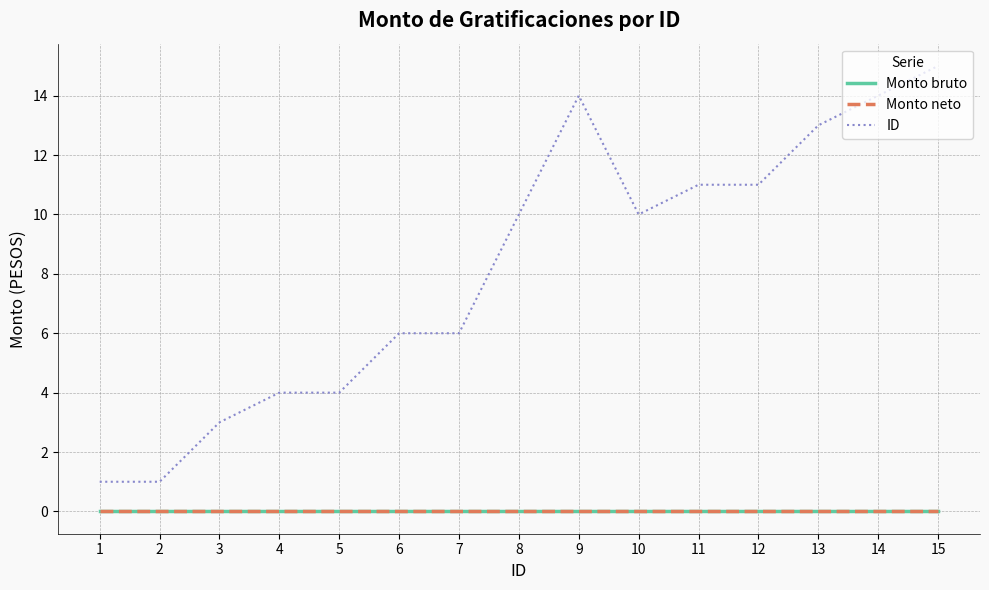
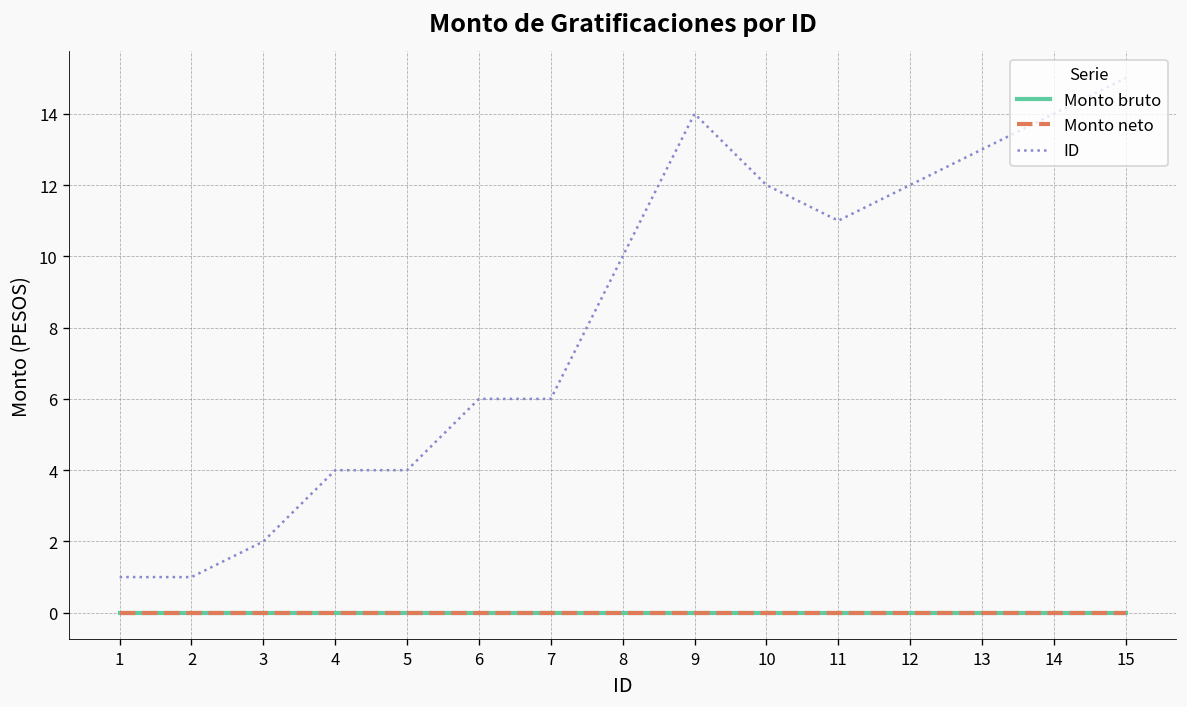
  {
    "Monto neto": {
      "1": 0,
      "2": 0,
      "3": 0,
      "4": 0,
      "5": 0,
      "6": 0,
      "7": 0,
      "8": 0,
      "9": 0,
      "10": 0,
      "11": 0,
      "12": 0,
      "13": 0,
      "14": 0,
      "15": 0
    },
    "ID": {
      "1": 1,
      "2": 1,
-     "3": 3,
+     "3": 2,
      "4": 4,
      "5": 4,
      "6": 6,
      "7": 6,
      "8": 10,
      "9": 14,
-     "10": 10,
+     "10": 12,
      "11": 11,
-     "12": 11,
+     "12": 12,
      "13": 13
    }
  }
